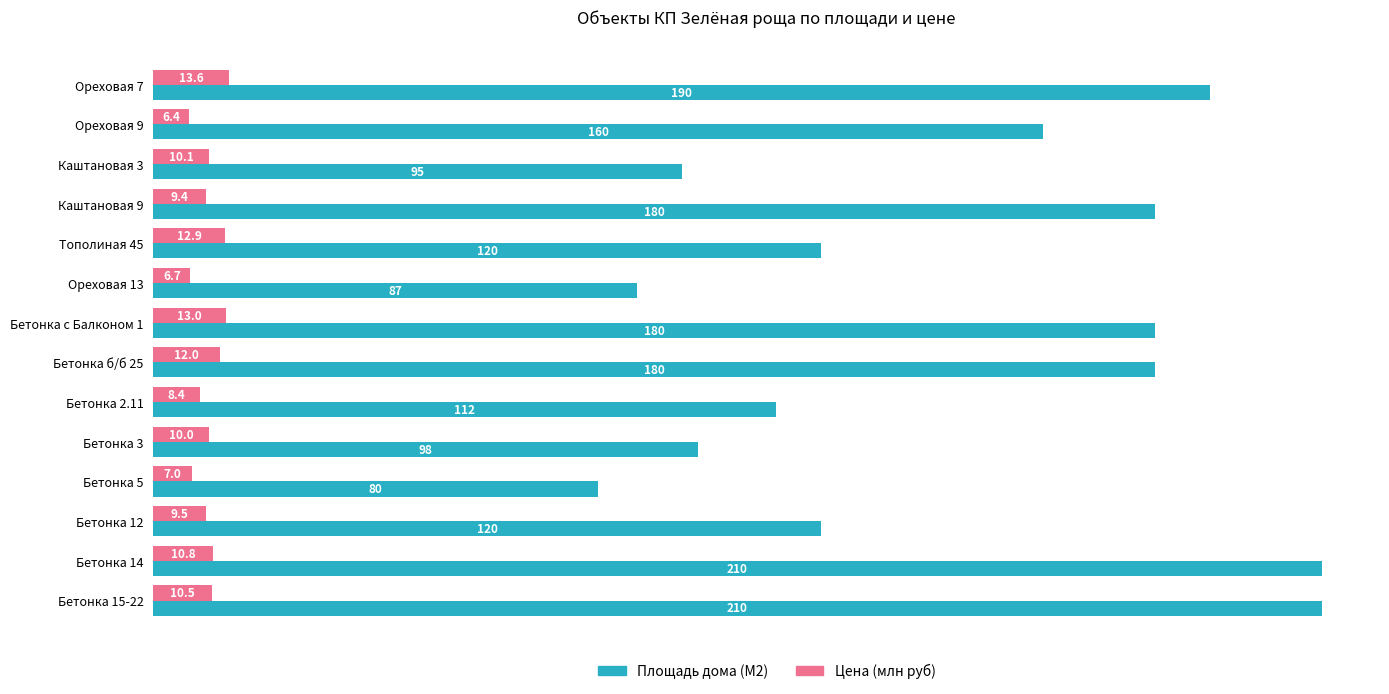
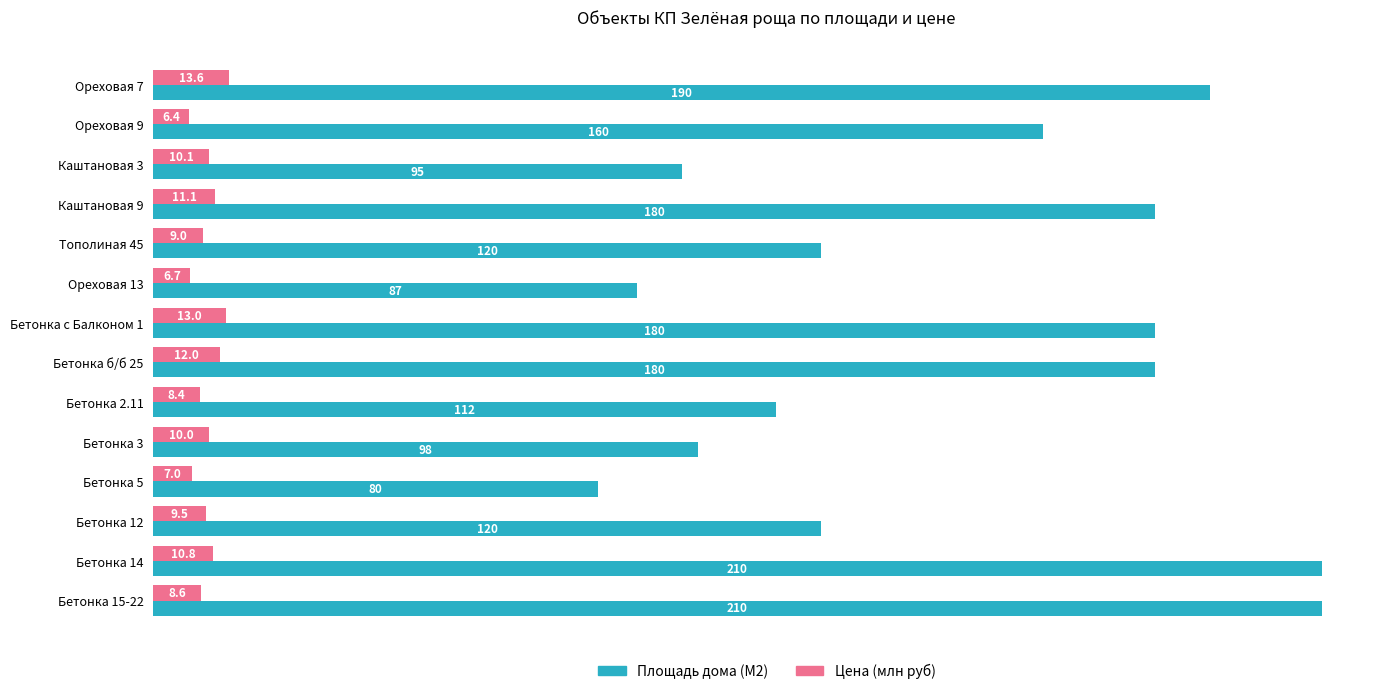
  {
    "Площадь дома (М2)": {
      "Ореховая 7": 190,
      "Ореховая 9": 160,
      "Каштановая 3": 95,
      "Каштановая 9": 180,
      "Тополиная 45": 120,
      "Ореховая 13": 87,
      "Бетонка с Балконом 1": 180,
      "Бетонка б/б 25": 180,
      "Бетонка 2.11": 112,
      "Бетонка 3": 98,
      "Бетонка 5": 80,
      "Бетонка 12": 120,
      "Бетонка 14": 210,
      "Бетонка 15-22": 210
    },
    "Цена (млн руб)": {
      "Ореховая 7": 13.6,
      "Ореховая 9": 6.4,
      "Каштановая 3": 10.1,
-     "Каштановая 9": 9.4,
-     "Тополиная 45": 12.9,
+     "Каштановая 9": 11.1,
+     "Тополиная 45": 9.0,
      "Ореховая 13": 6.7,
      "Бетонка с Балконом 1": 13.0,
      "Бетонка б/б 25": 12.0,
      "Бетонка 2.11": 8.4,
      "Бетонка 3": 10.0,
      "Бетонка 5": 7.0,
      "Бетонка 12": 9.5,
      "Бетонка 14": 10.8,
-     "Бетонка 15-22": 10.5
+     "Бетонка 15-22": 8.6
    }
  }
